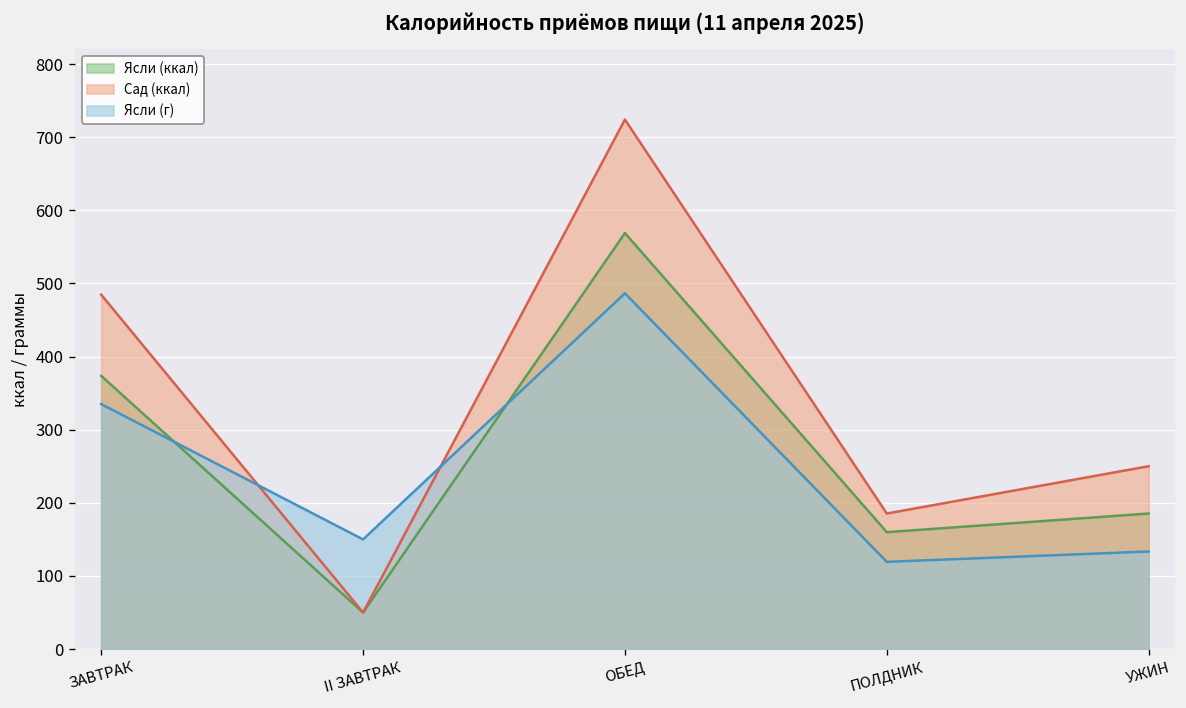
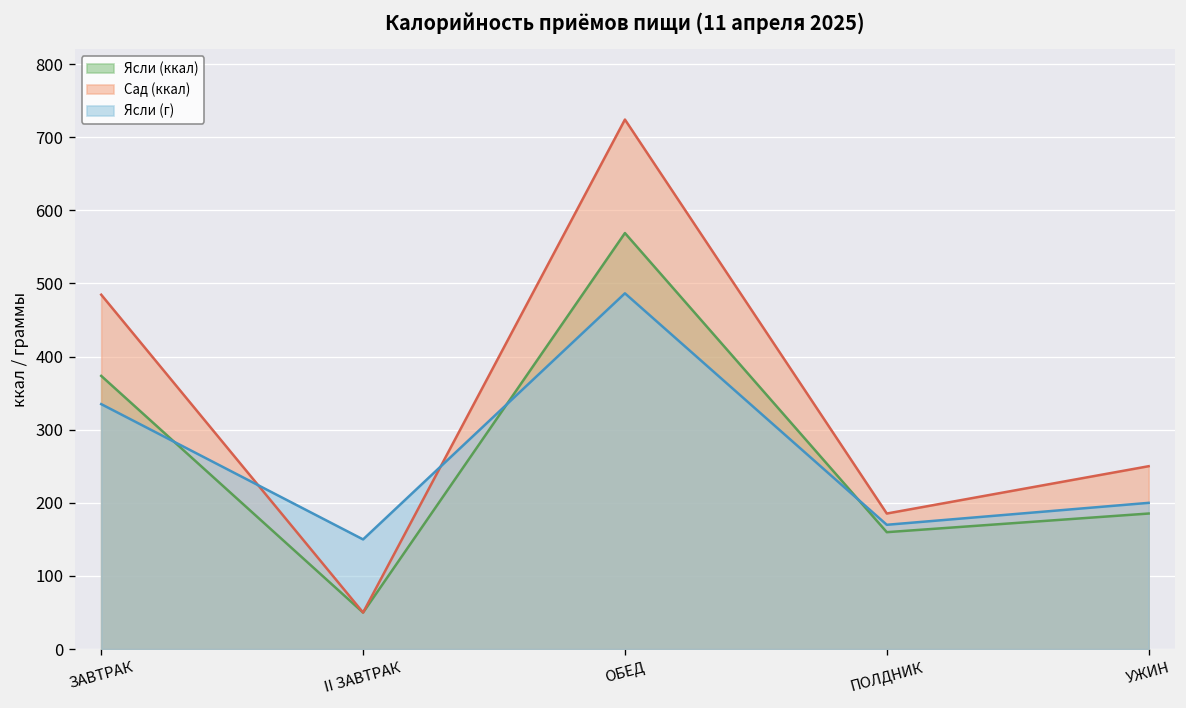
  {
    "Ясли (ккал)": {
      "ЗАВТРАК": 370,
      "ОБЕД": 570,
      "ПОЛДНИК": 160,
      "УЖИН": 190
    },
    "Сад (ккал)": {
      "ЗАВТРАК": 480,
      "ОБЕД": 720,
      "ПОЛДНИК": 190,
      "УЖИН": 250
    },
    "Ясли (г)": {
      "ЗАВТРАК": 340,
      "II ЗАВТРАК": 150,
      "ОБЕД": 490,
-     "ПОЛДНИК": 120,
-     "УЖИН": 130
+     "ПОЛДНИК": 170,
+     "УЖИН": 200
    }
  }
